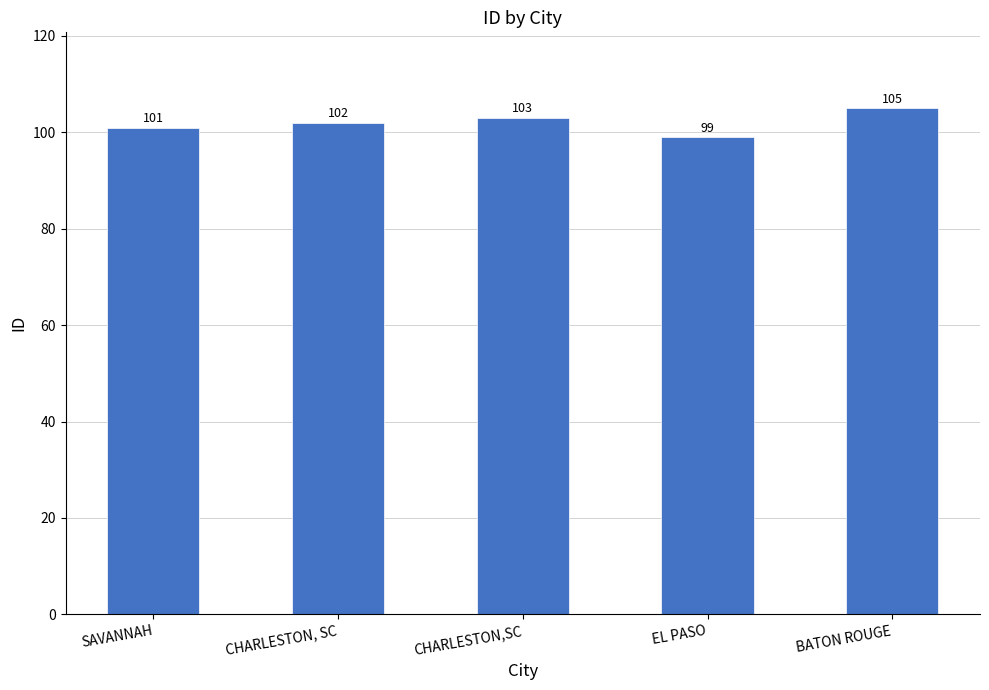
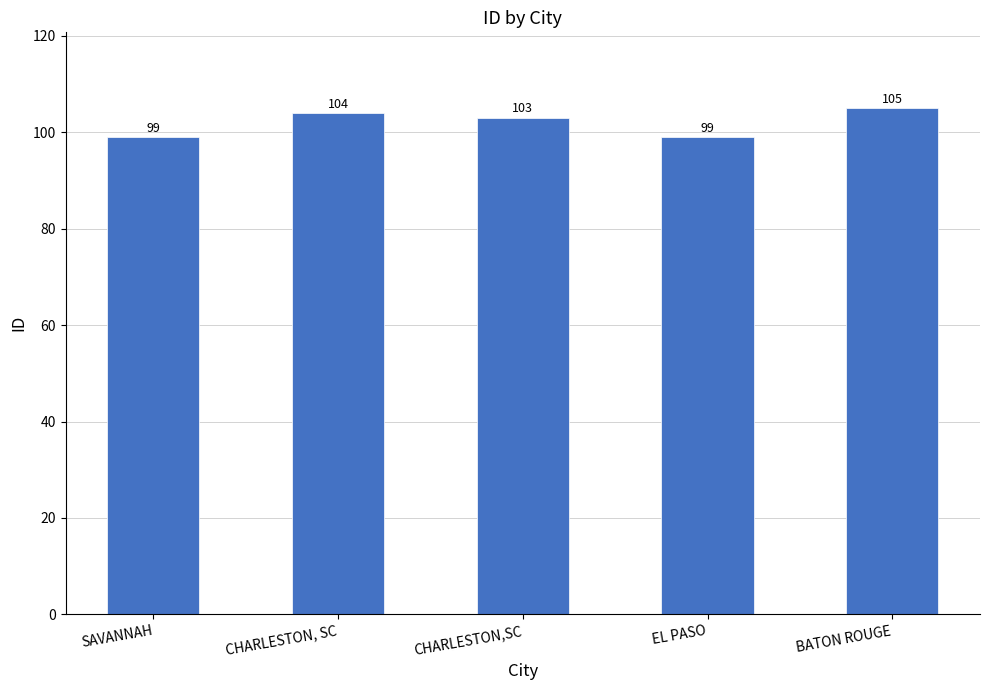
  {
-   "SAVANNAH": 101,
-   "CHARLESTON, SC": 102,
+   "SAVANNAH": 99,
+   "CHARLESTON, SC": 104,
    "CHARLESTON,SC": 103,
    "EL PASO": 99,
    "BATON ROUGE": 105
  }
